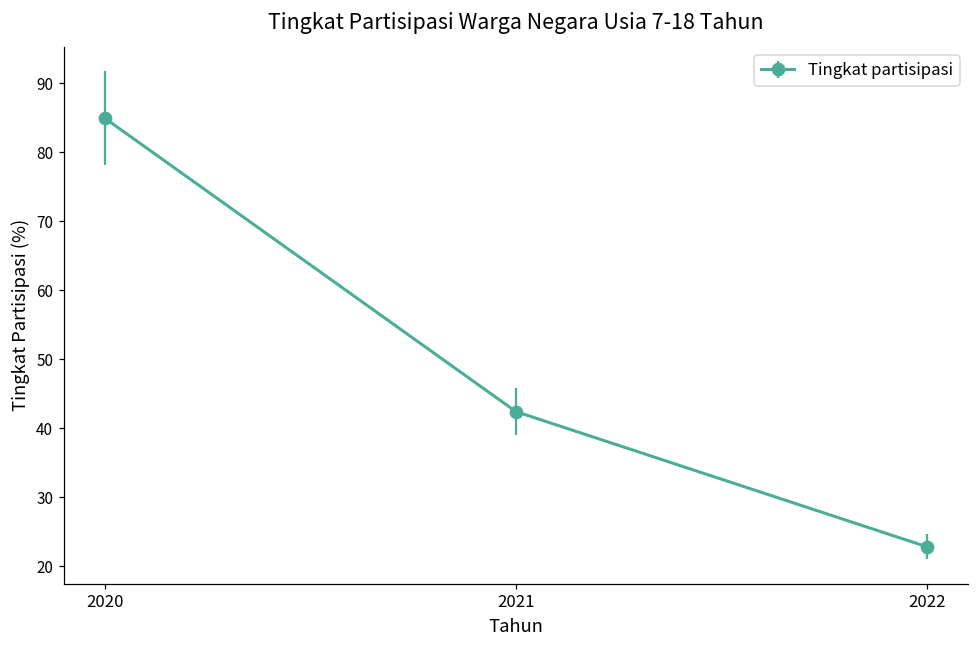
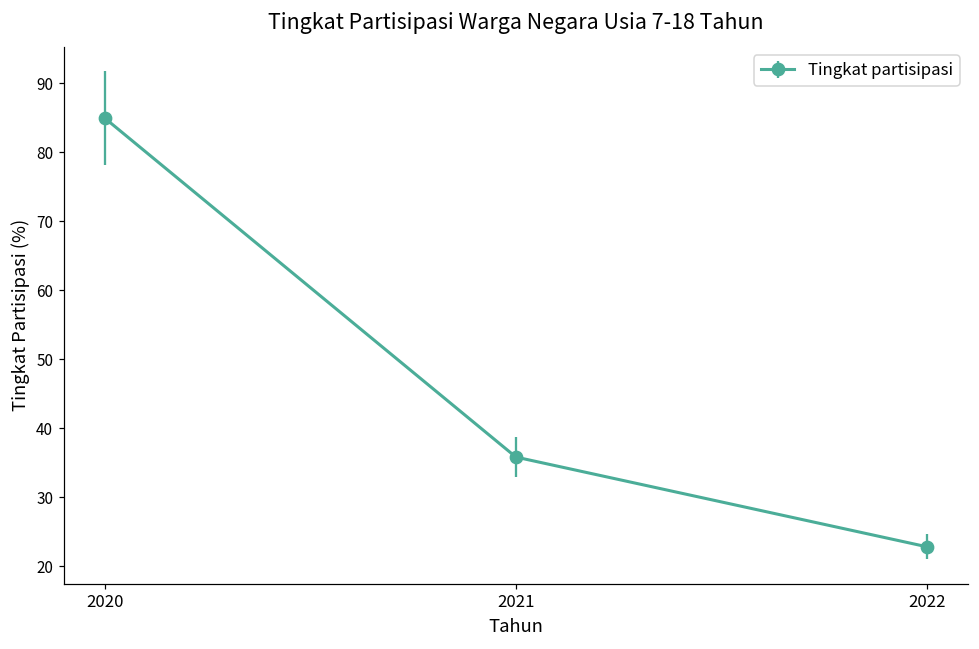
  {
    "2020": 85,
-   "2021": 42,
+   "2021": 36,
    "2022": 23
  }
